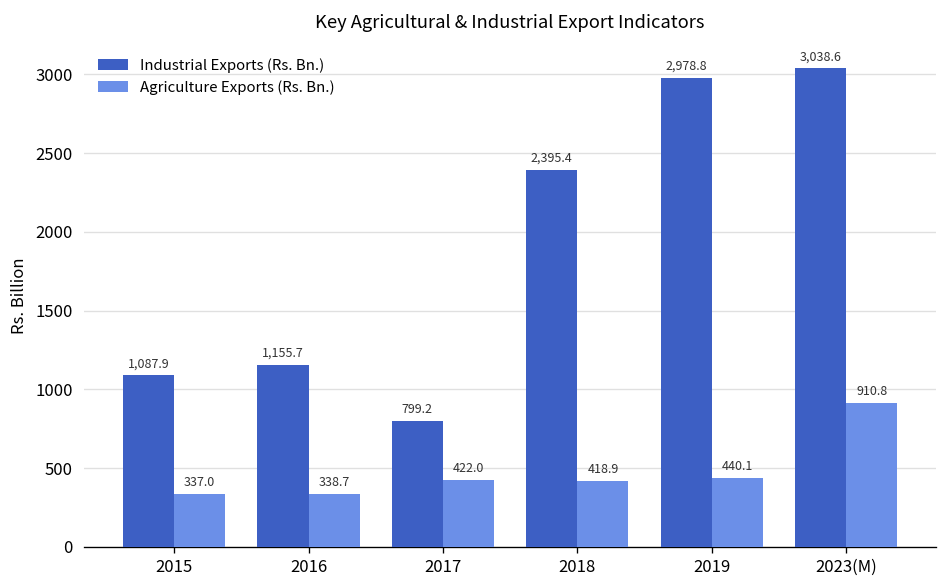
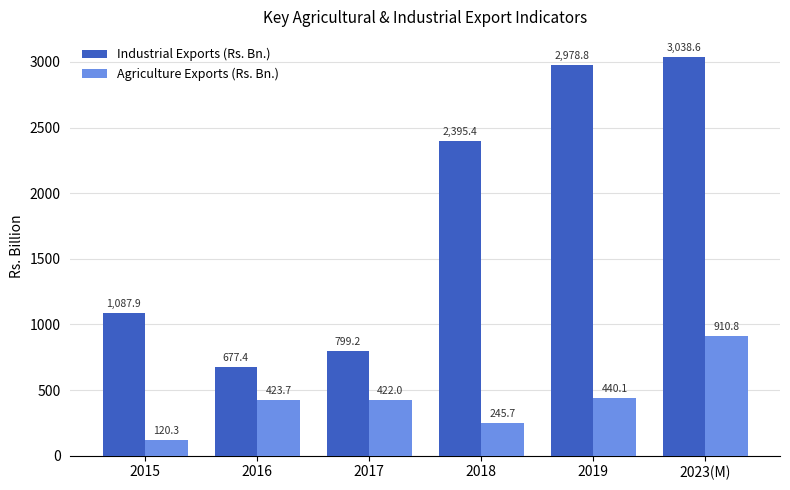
  {
    "Industrial Exports (Rs. Bn.)": {
      "2015": "1,087.9",
-     "2016": "1,155.7",
+     "2016": "677.4",
      "2017": "799.2",
      "2018": "2,395.4",
      "2019": "2,978.8",
      "2023(M)": "3,038.6"
    },
    "Agriculture Exports (Rs. Bn.)": {
-     "2015": "337.0",
-     "2016": "338.7",
+     "2015": "120.3",
+     "2016": "423.7",
      "2017": "422.0",
-     "2018": "418.9",
+     "2018": "245.7",
      "2019": "440.1",
      "2023(M)": "910.8"
    }
  }
